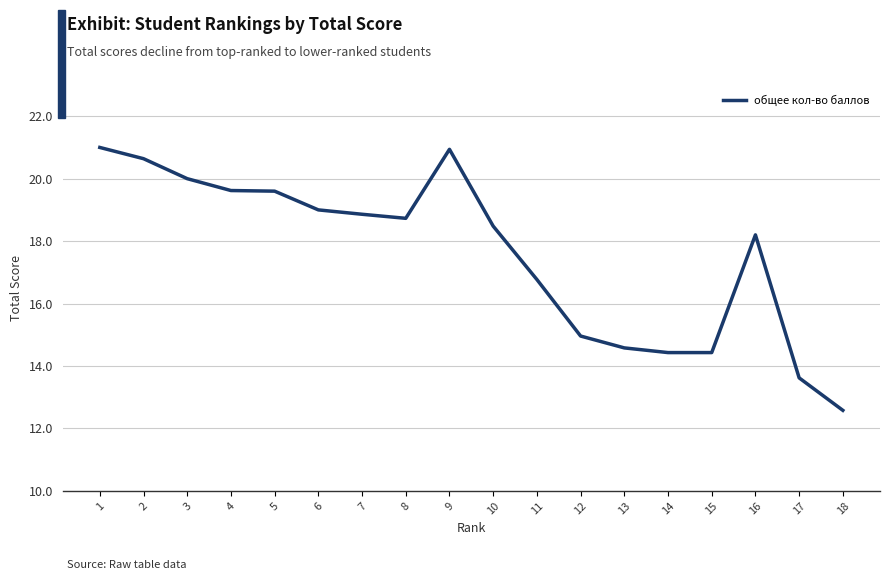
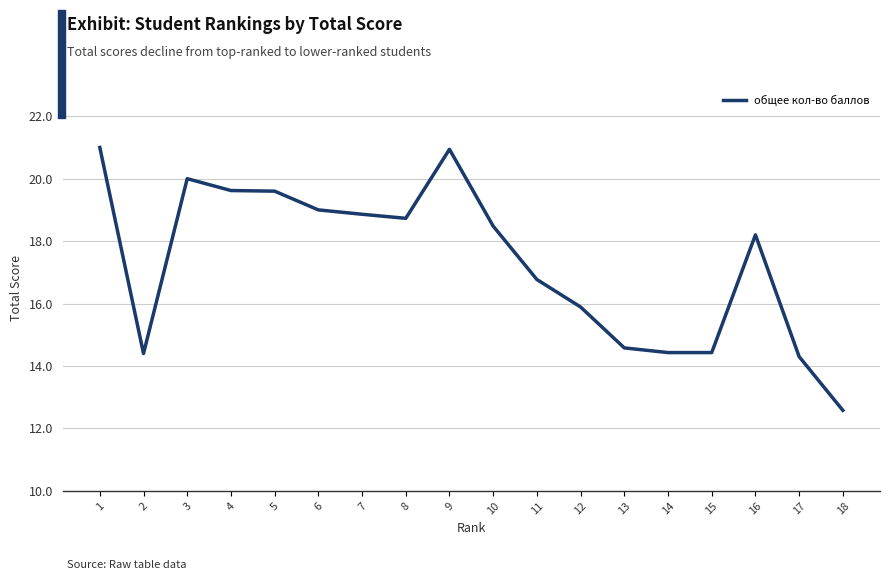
  {
    "1": 21.0,
-   "2": 20.6,
+   "2": 14.4,
    "3": 20.0,
    "4": 19.6,
    "5": 19.6,
    "6": 19.0,
    "7": 18.9,
    "8": 18.7,
    "9": 20.9,
    "10": 18.5,
    "11": 16.8,
-   "12": 15.0,
+   "12": 15.9,
    "13": 14.6,
    "14": 14.4,
    "15": 14.4,
    "16": 18.2,
-   "17": 13.6,
+   "17": 14.3,
    "18": 12.6
  }
